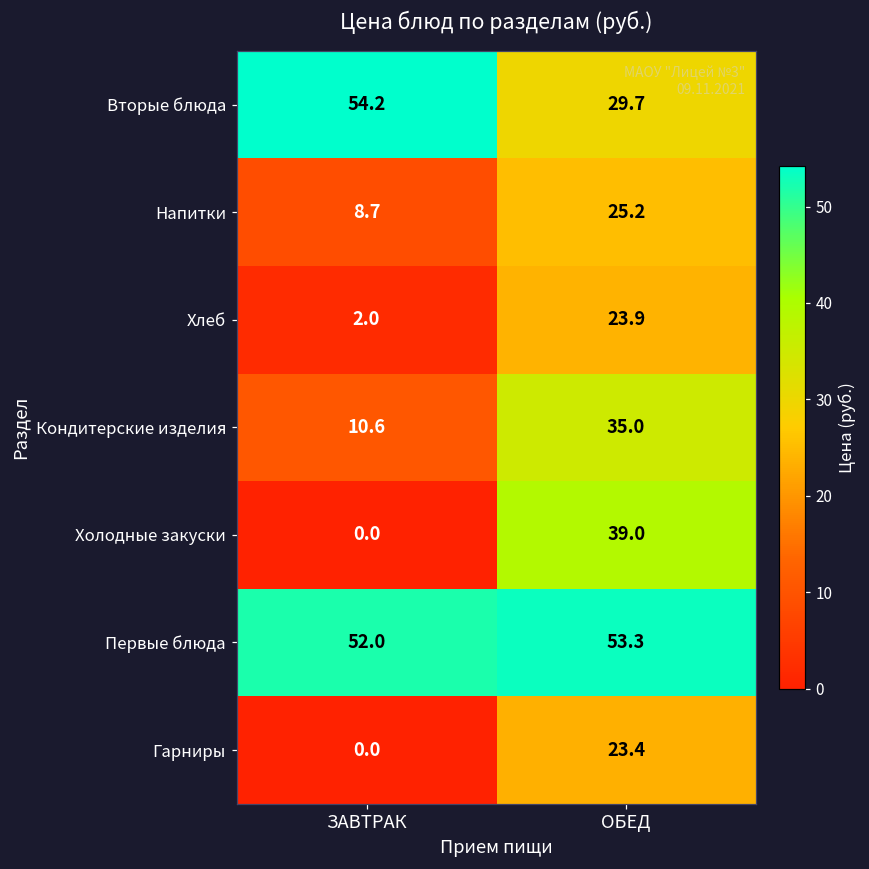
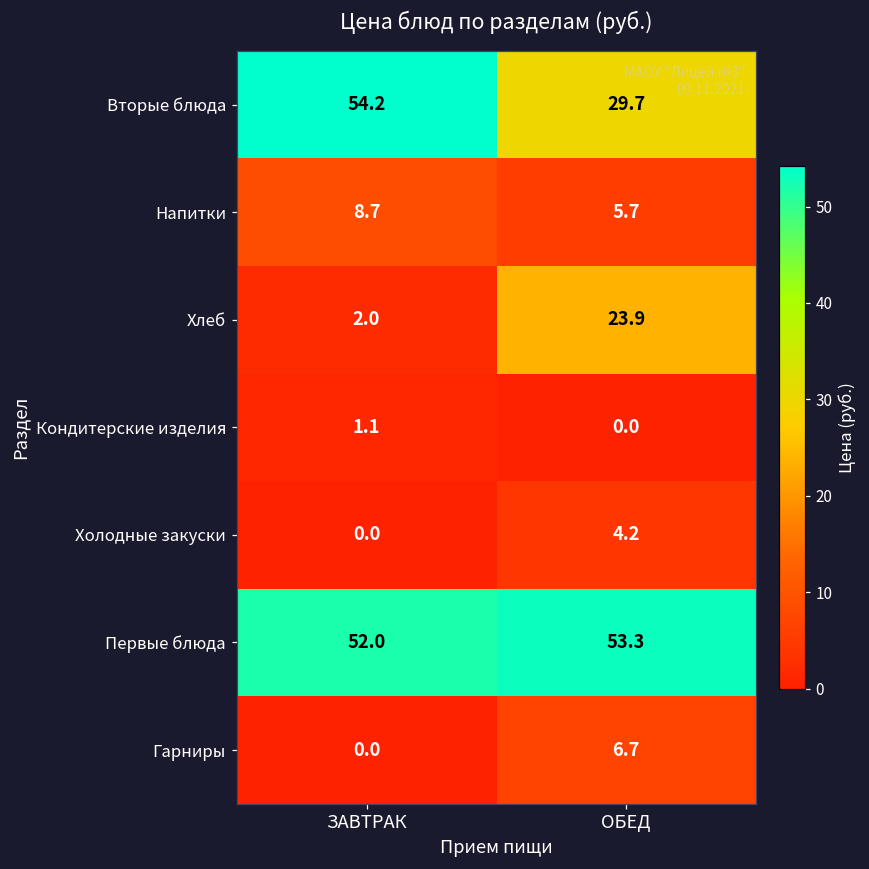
  {
    "Вторые блюда": {
      "ЗАВТРАК": 54.2
    },
    "Напитки": {
      "ЗАВТРАК": 8.7,
-     "ОБЕД": 25.2
+     "ОБЕД": 5.7
    },
    "Хлеб": {
      "ЗАВТРАК": 2.0,
      "ОБЕД": 23.9
    },
    "Кондитерские изделия": {
-     "ЗАВТРАК": 10.6,
-     "ОБЕД": 35.0
+     "ЗАВТРАК": 1.1,
+     "ОБЕД": 0.0
    },
    "Холодные закуски": {
      "ЗАВТРАК": 0.0,
-     "ОБЕД": 39.0
+     "ОБЕД": 4.2
    },
    "Первые блюда": {
      "ЗАВТРАК": 52.0,
      "ОБЕД": 53.3
    },
    "Гарниры": {
      "ЗАВТРАК": 0.0,
-     "ОБЕД": 23.4
+     "ОБЕД": 6.7
    }
  }
